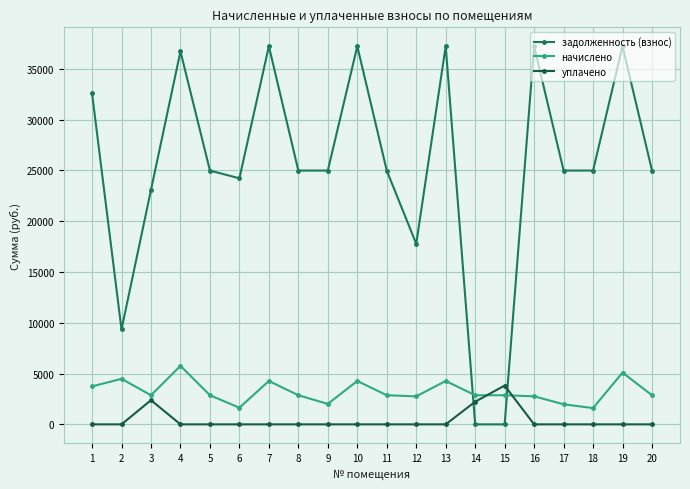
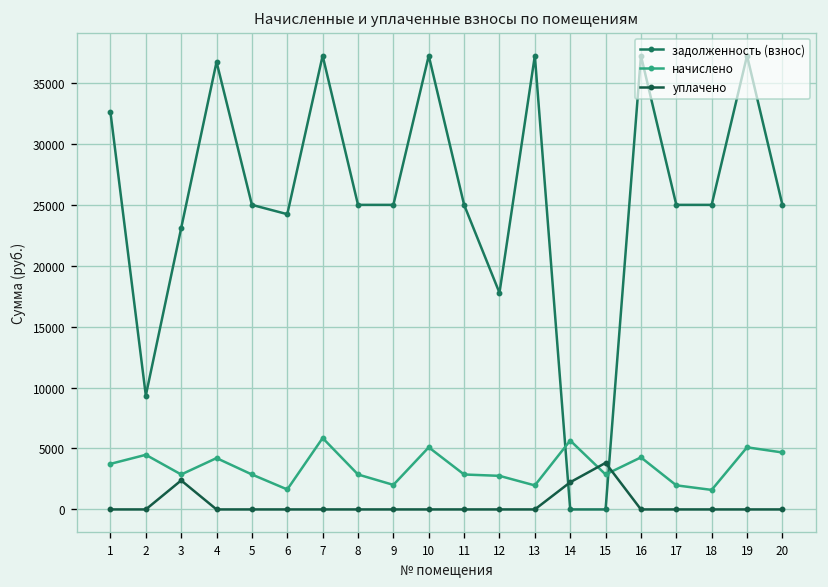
  {
    "начислено": {
      "1": 3700,
      "2": 4500,
      "3": 2900,
-     "4": 5800,
+     "4": 4200,
      "5": 2900,
      "6": 1600,
-     "7": 4300,
+     "7": 5900,
      "8": 2900,
      "9": 2000,
-     "10": 4300,
+     "10": 5100,
      "11": 2900,
      "12": 2800,
-     "13": 4300,
-     "14": 2900,
+     "13": 2000,
+     "14": 5700,
      "15": 2900,
-     "16": 2800,
+     "16": 4300,
      "17": 2000,
      "18": 1600,
      "19": 5100,
-     "20": 2900
+     "20": 4700
    }
  }
